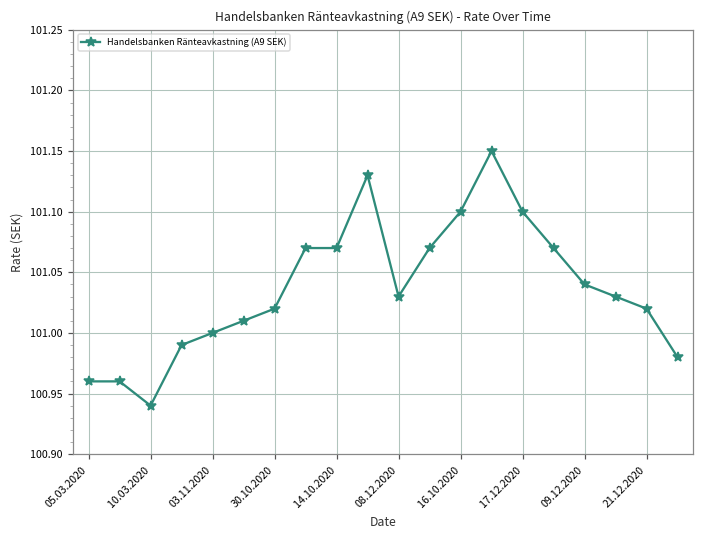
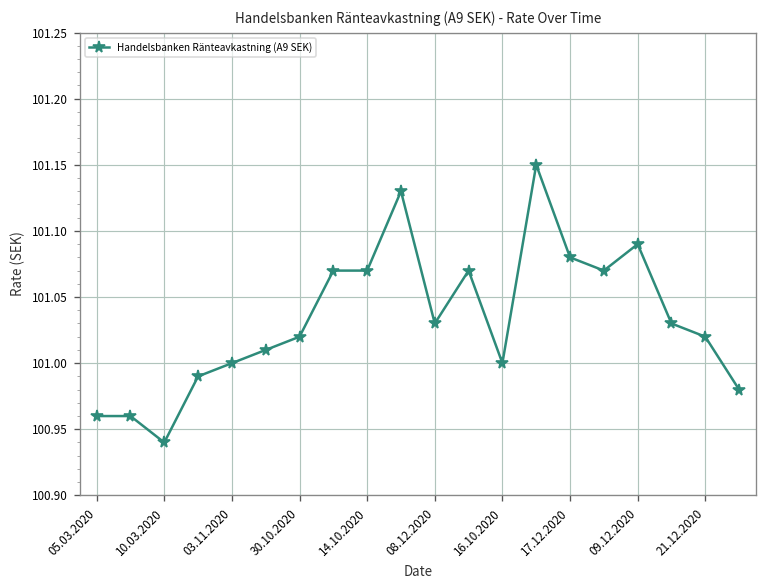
  {
    "05.03.2020": 100.96,
    "10.03.2020": 100.94,
    "03.11.2020": 101.00,
    "30.10.2020": 101.02,
    "14.10.2020": 101.07,
    "08.12.2020": 101.03,
-   "16.10.2020": 101.1,
-   "17.12.2020": 101.10,
-   "09.12.2020": 101.04,
+   "16.10.2020": 101.0,
+   "17.12.2020": 101.08,
+   "09.12.2020": 101.09,
    "21.12.2020": 101.02
  }
